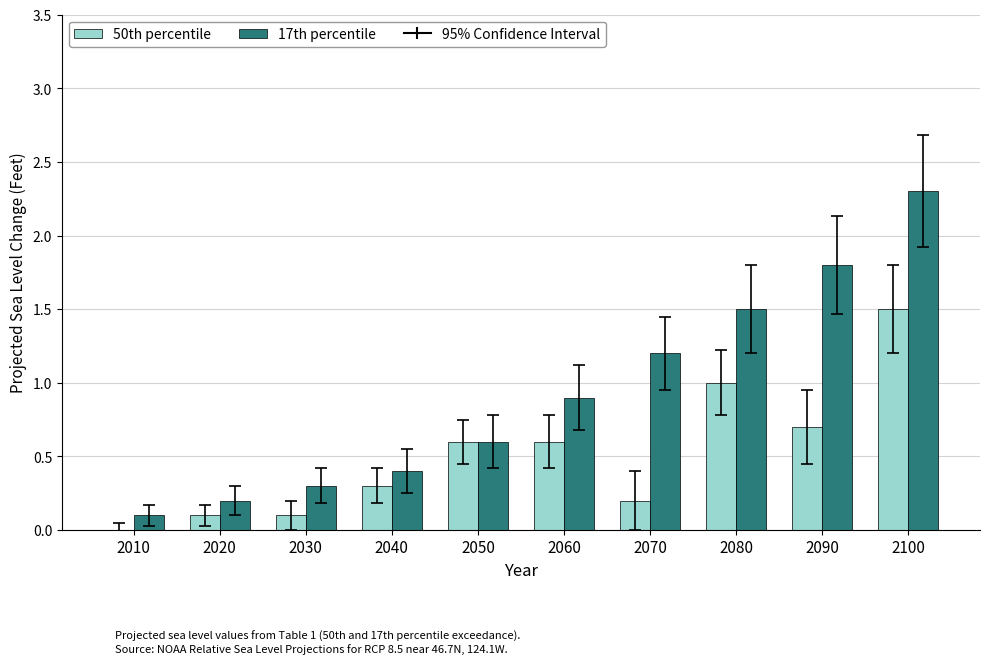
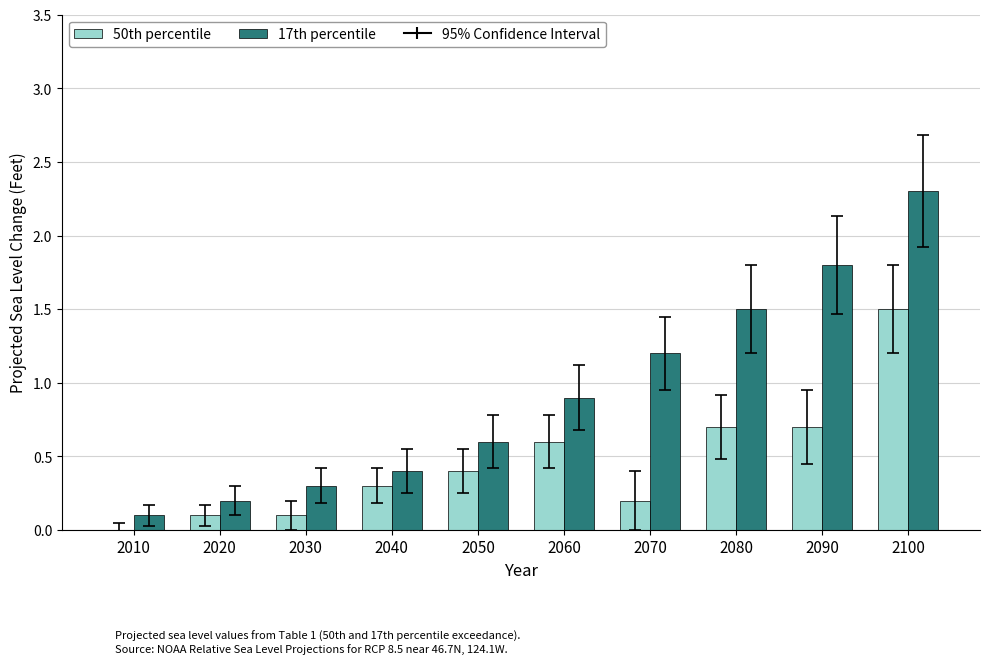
  {
    "50th percentile": {
      "2010": 0.0,
      "2020": 0.1,
      "2030": 0.1,
      "2040": 0.3,
-     "2050": 0.6,
+     "2050": 0.4,
      "2060": 0.6,
      "2070": 0.2,
-     "2080": 1.0,
+     "2080": 0.7,
      "2090": 0.7,
      "2100": 1.5
    }
  }
